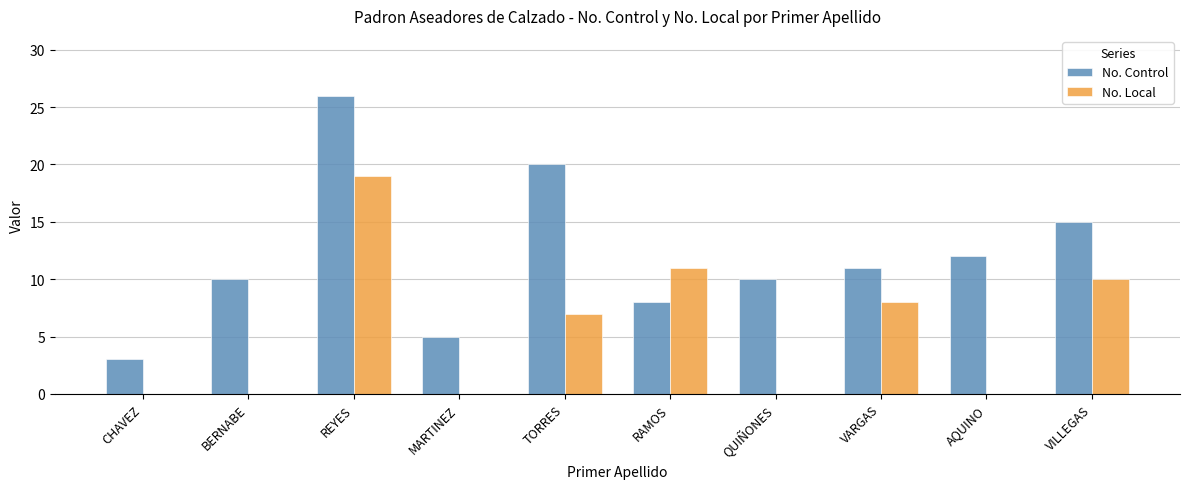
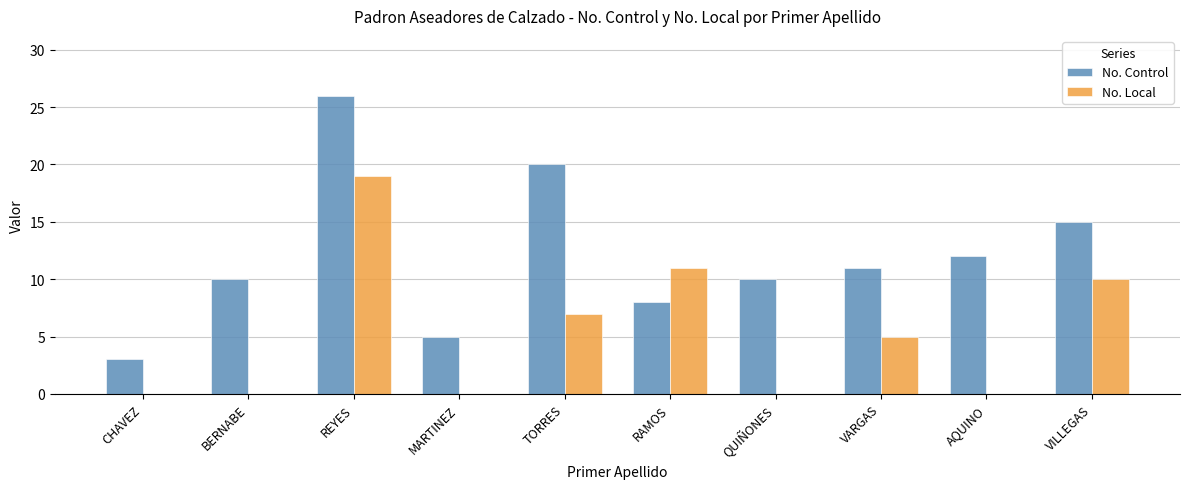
  {
    "No. Control": {
      "CHAVEZ": 3,
      "BERNABE": 10,
      "REYES": 26,
      "MARTINEZ": 5,
      "TORRES": 20,
      "RAMOS": 8,
      "QUIÑONES": 10,
      "VARGAS": 11,
      "AQUINO": 12,
      "VILLEGAS": 15
    },
    "No. Local": {
      "CHAVEZ": 0,
      "BERNABE": 0,
      "REYES": 19,
      "MARTINEZ": 0,
      "TORRES": 7,
      "RAMOS": 11,
      "QUIÑONES": 0,
-     "VARGAS": 8,
+     "VARGAS": 5,
      "AQUINO": 0,
      "VILLEGAS": 10
    }
  }
